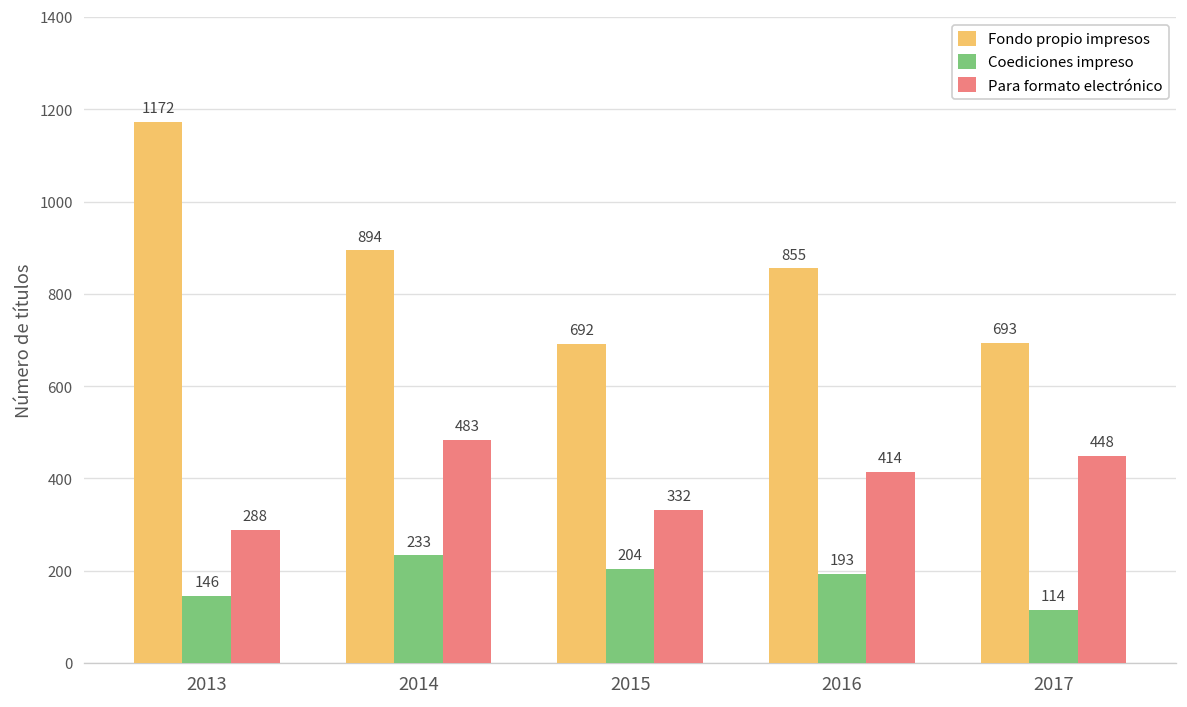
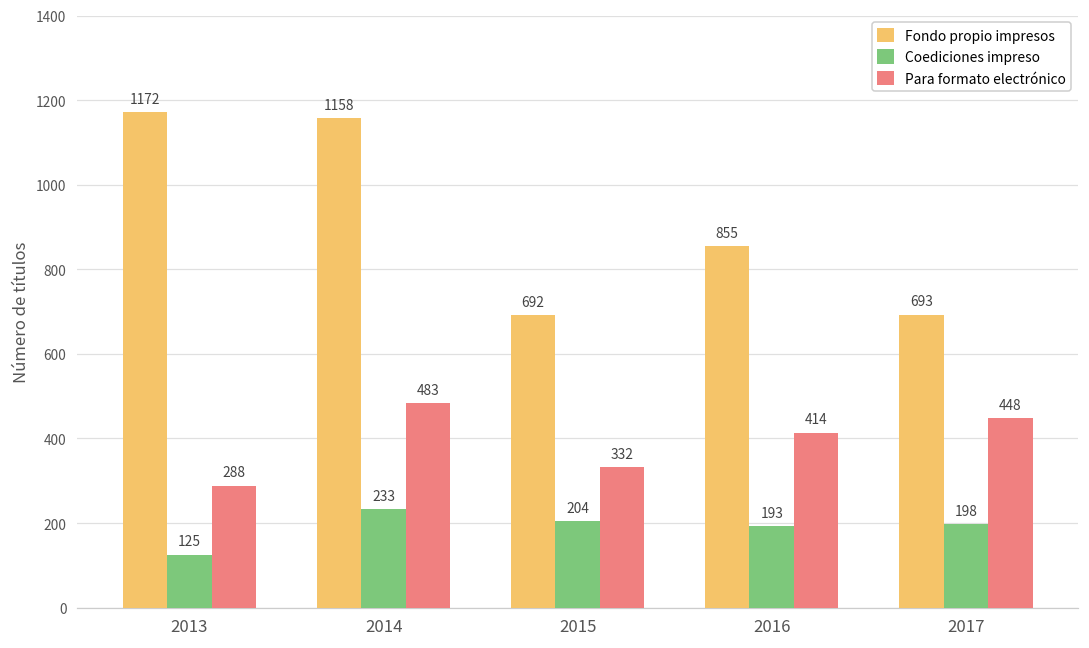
  {
    "Fondo propio impresos": {
      "2013": 1172,
-     "2014": 894,
+     "2014": 1158,
      "2015": 692,
      "2016": 855,
      "2017": 693
    },
    "Coediciones impreso": {
-     "2013": 146,
+     "2013": 125,
      "2014": 233,
      "2015": 204,
      "2016": 193,
-     "2017": 114
+     "2017": 198
    },
    "Para formato electrónico": {
      "2013": 288,
      "2014": 483,
      "2015": 332,
      "2016": 414,
      "2017": 448
    }
  }
